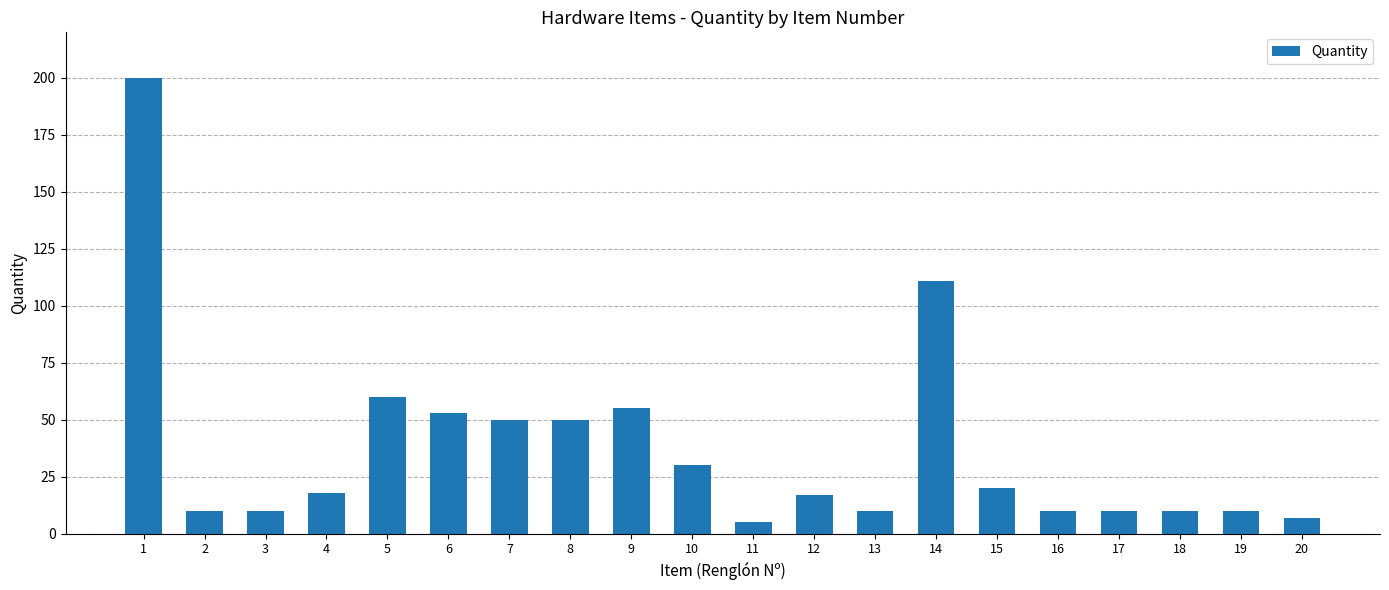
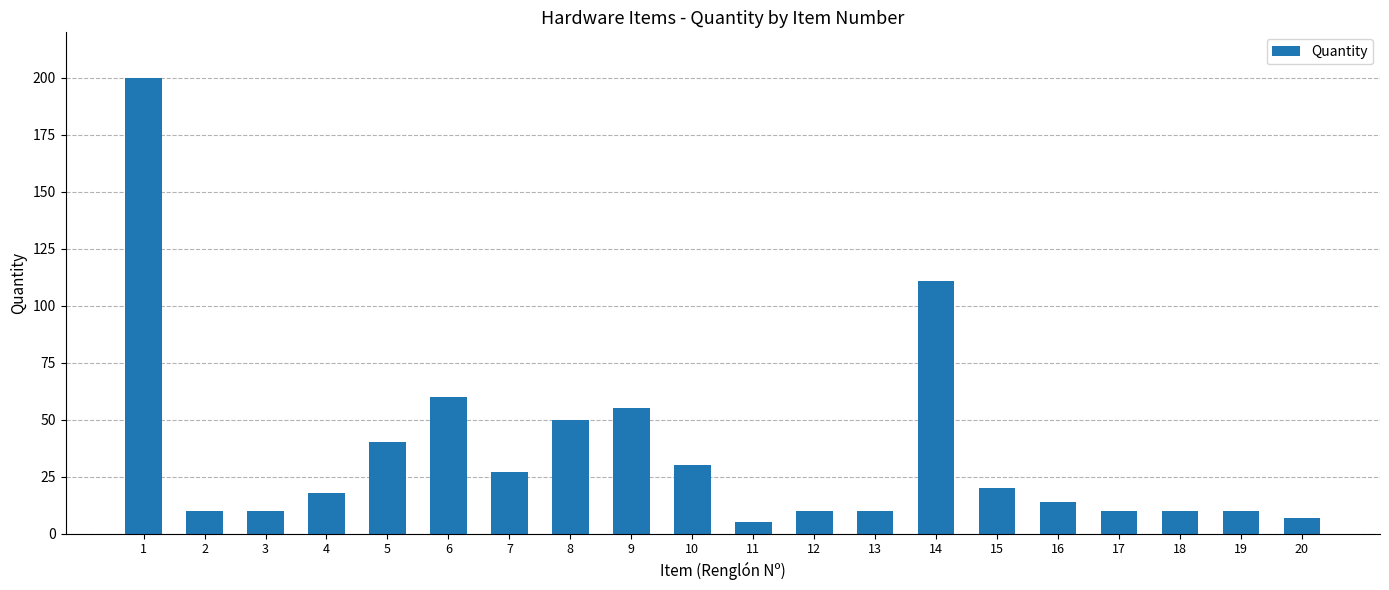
  {
    "1": 200,
    "2": 10,
    "3": 10,
    "4": 18,
-   "5": 60,
-   "6": 53,
-   "7": 50,
+   "5": 40,
+   "6": 60,
+   "7": 27,
    "8": 50,
    "9": 55,
    "10": 30,
    "11": 5,
-   "12": 17,
+   "12": 10,
    "13": 10,
    "14": 111,
    "15": 20,
-   "16": 10,
+   "16": 14,
    "17": 10,
    "18": 10,
    "19": 10,
    "20": 7
  }
